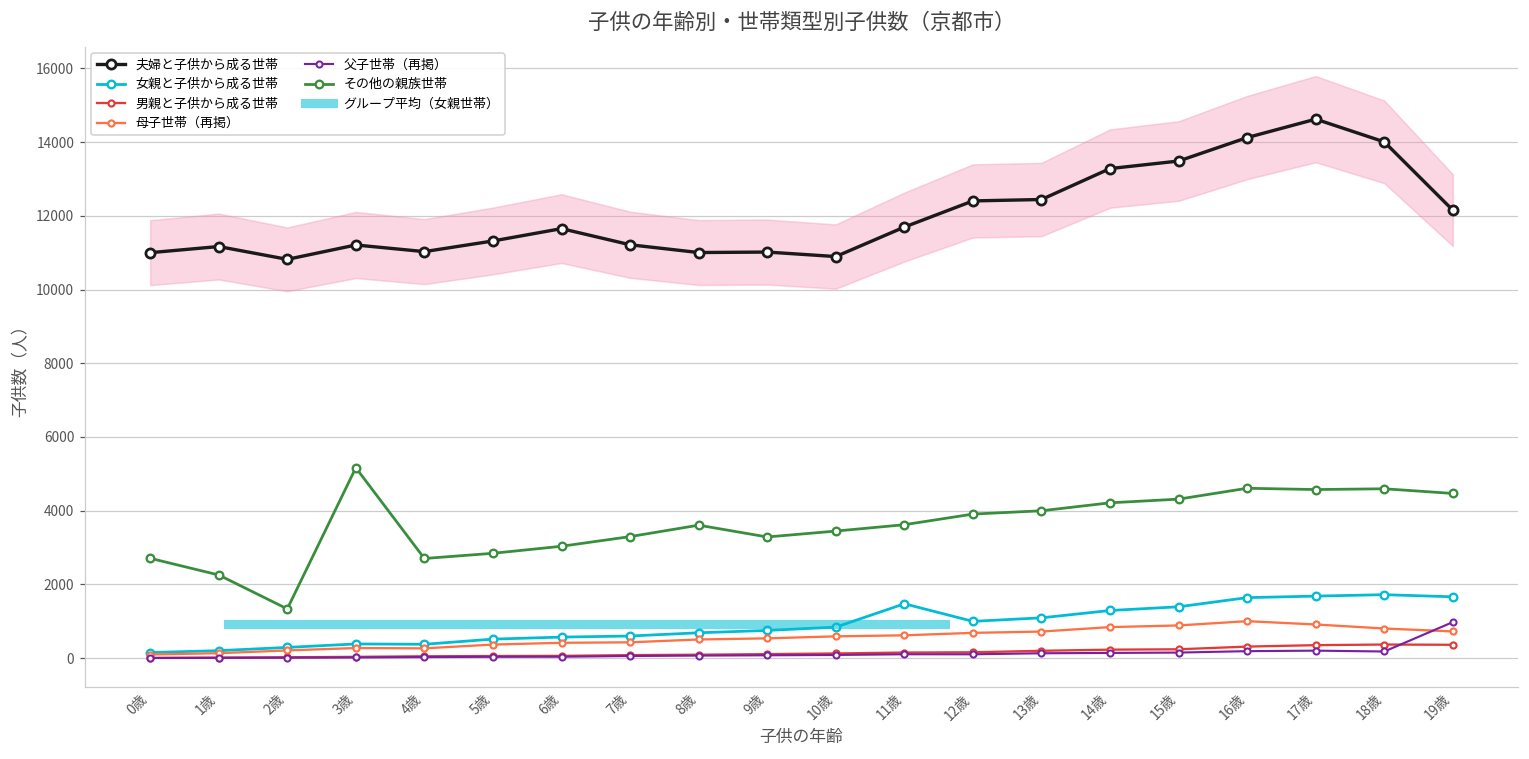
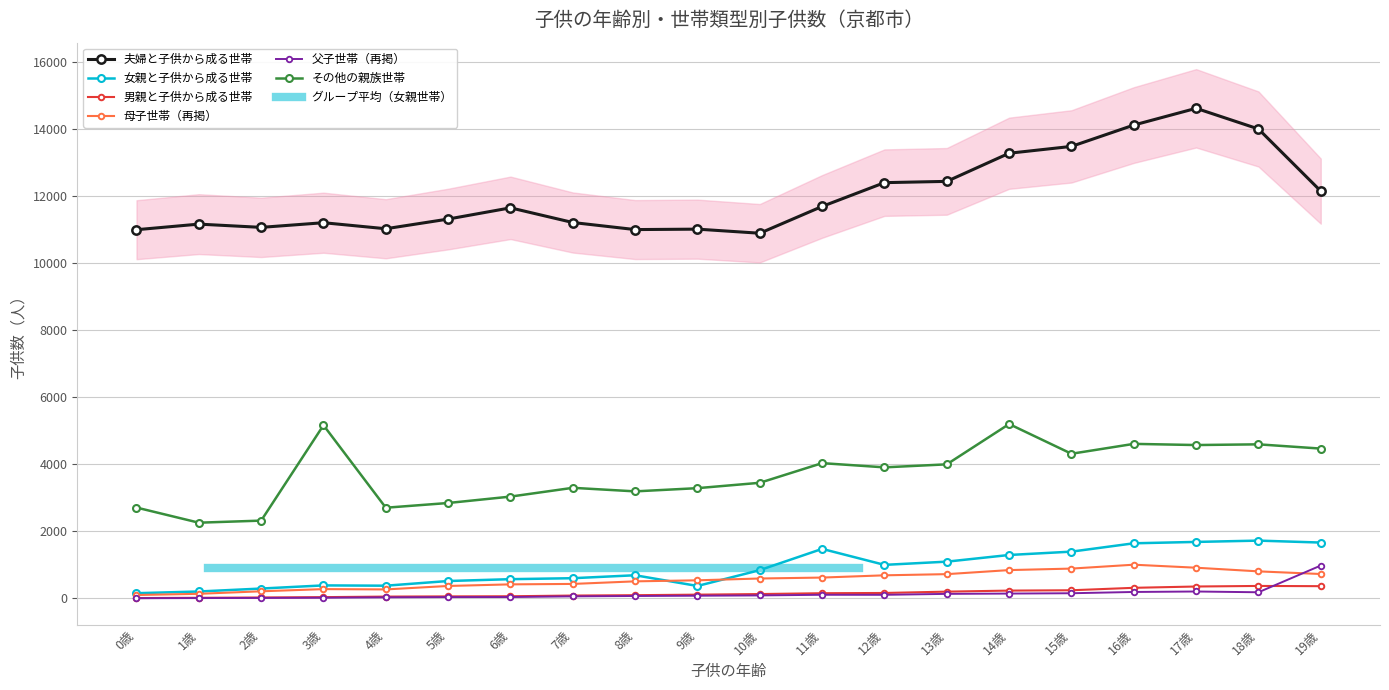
  {
    "夫婦と子供から成る世帯": {
      "0歳": 11000,
      "1歳": 11200,
-     "2歳": 10800,
+     "2歳": 11100,
      "3歳": 11200,
      "4歳": 11000,
      "5歳": 11300,
      "6歳": 11700,
      "7歳": 11200,
      "8歳": 11000,
      "9歳": 11000,
      "10歳": 10900,
      "11歳": 11700,
      "12歳": 12400,
      "13歳": 12400,
      "14歳": 13300,
      "15歳": 13500,
      "16歳": 14100,
      "17歳": 14600,
      "18歳": 14000,
      "19歳": 12200
    },
    "女親と子供から成る世帯": {
      "2歳": 300,
      "3歳": 400,
      "4歳": 400,
      "5歳": 500,
      "6歳": 600,
      "7歳": 600,
      "8歳": 700,
-     "9歳": 800,
+     "9歳": 400,
      "10歳": 800,
      "11歳": 1500,
      "12歳": 1000,
      "13歳": 1100,
      "14歳": 1300,
      "15歳": 1400,
      "16歳": 1600,
      "17歳": 1700,
      "18歳": 1700,
      "19歳": 1700
    },
    "男親と子供から成る世帯": {
      "14歳": 200,
      "15歳": 200,
      "16歳": 300,
      "17歳": 400,
      "18歳": 400,
      "19歳": 400
    },
    "母子世帯（再掲）": {
      "2歳": 200,
      "3歳": 300,
      "4歳": 300,
      "5歳": 400,
      "6歳": 400,
      "7歳": 400,
      "8歳": 500,
      "9歳": 500,
      "10歳": 600,
      "11歳": 600,
      "12歳": 700,
      "13歳": 700,
      "14歳": 800,
      "15歳": 900,
      "16歳": 1000,
      "17歳": 900,
      "18歳": 800,
      "19歳": 700
    },
    "父子世帯（再掲）": {
      "14歳": 100,
      "15歳": 100,
      "16歳": 200,
      "17歳": 200,
      "18歳": 200,
      "19歳": 1000
    },
    "その他の親族世帯": {
      "0歳": 2700,
      "1歳": 2300,
-     "2歳": 1300,
+     "2歳": 2300,
      "3歳": 5200,
      "4歳": 2700,
      "5歳": 2800,
      "6歳": 3000,
      "7歳": 3300,
-     "8歳": 3600,
+     "8歳": 3200,
      "9歳": 3300,
      "10歳": 3400,
-     "11歳": 3600,
+     "11歳": 4000,
      "12歳": 3900,
      "13歳": 4000,
-     "14歳": 4200,
+     "14歳": 5200,
      "15歳": 4300,
      "16歳": 4600,
      "17歳": 4600,
      "18歳": 4600,
      "19歳": 4500
    }
  }
